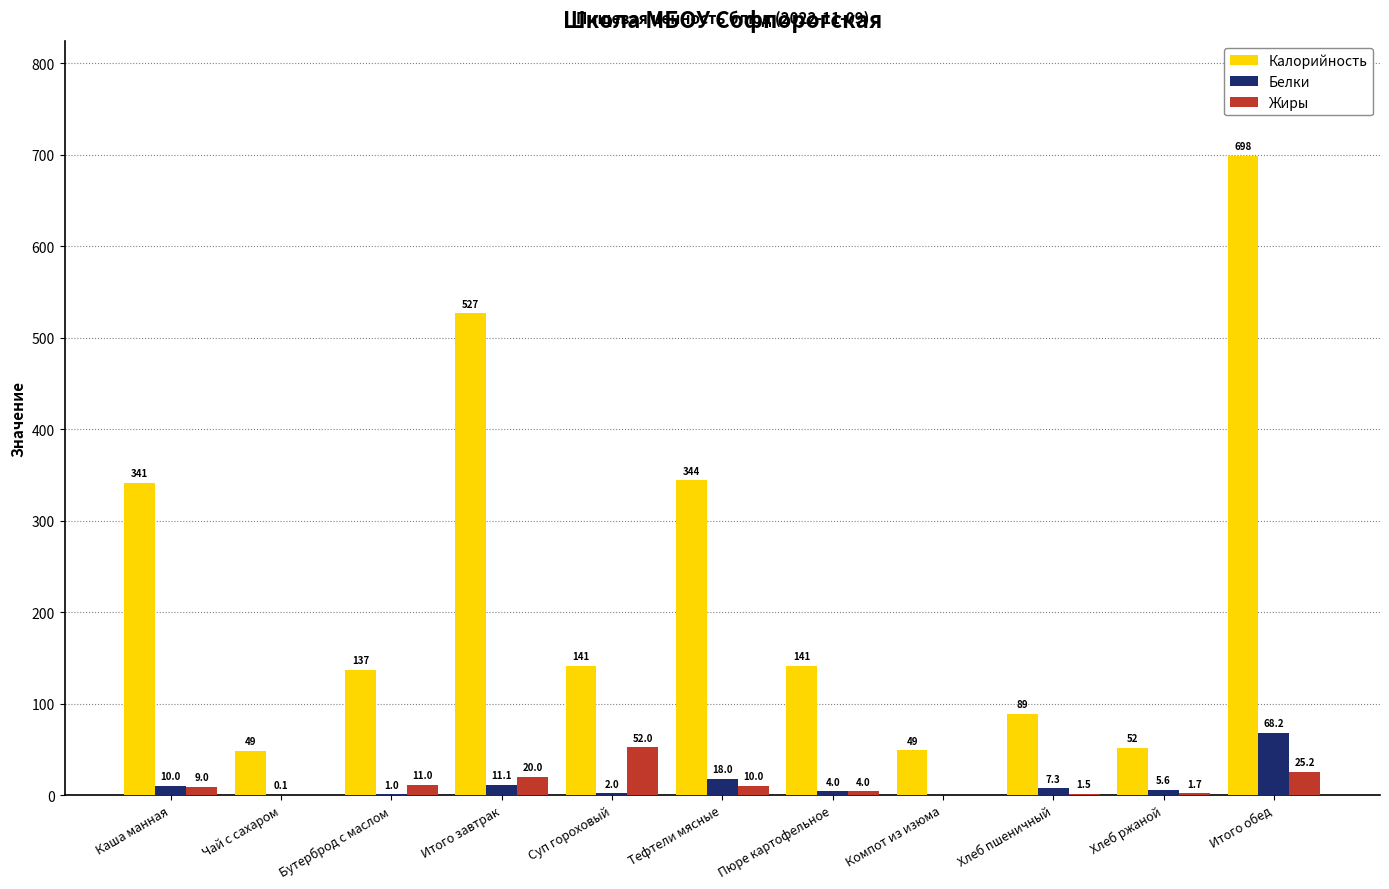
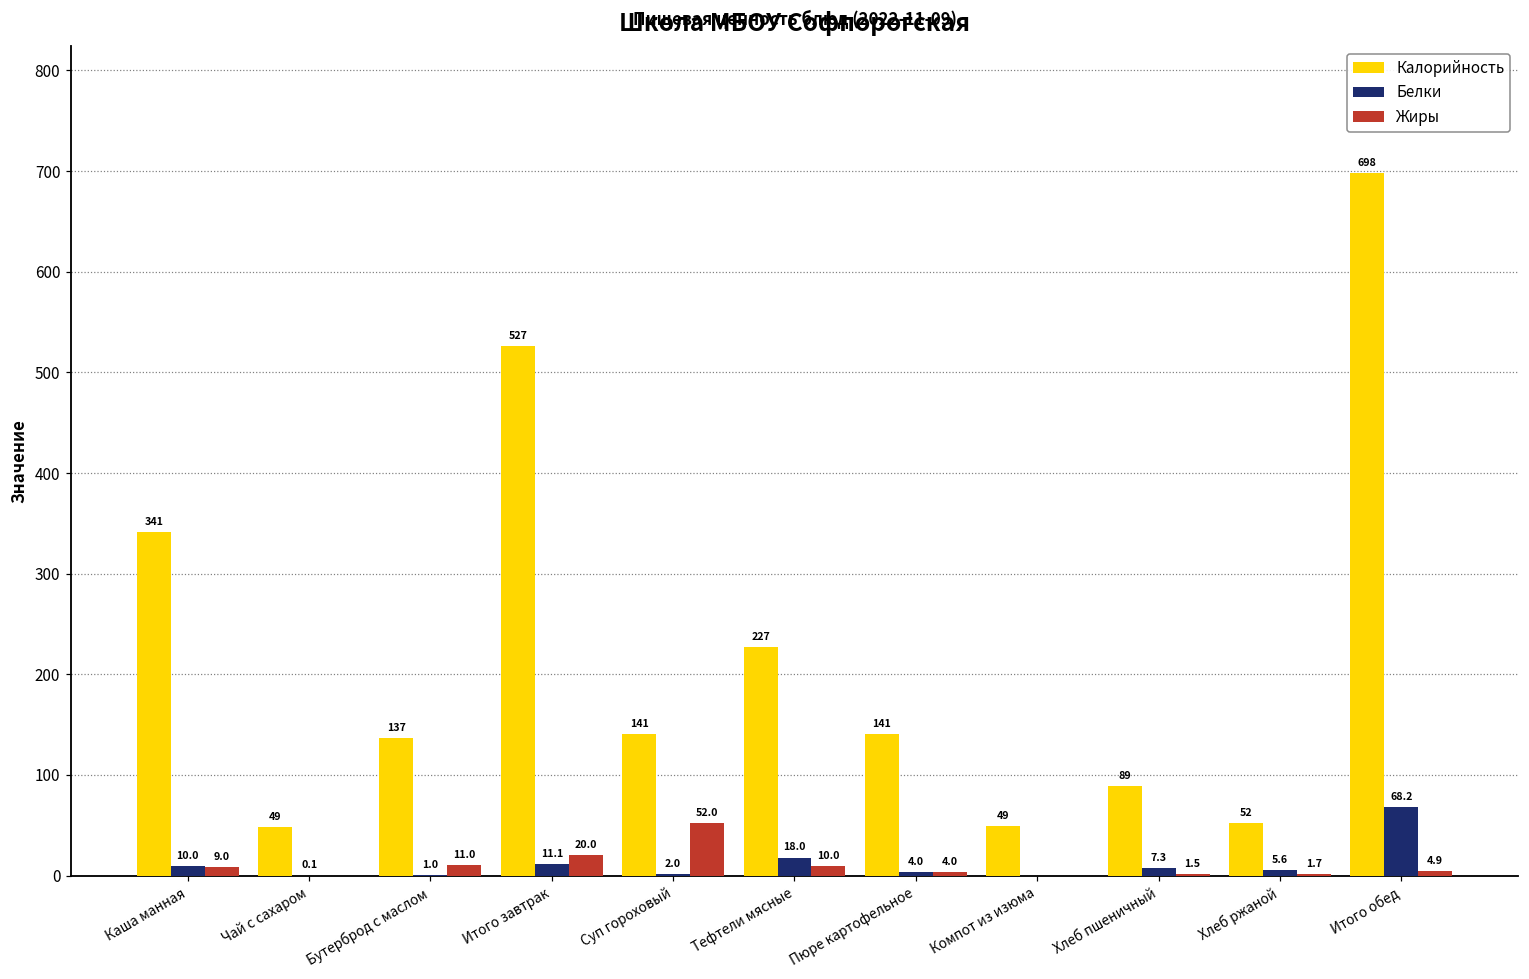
  {
    "Калорийность": {
      "Каша манная": 341,
      "Чай с сахаром": 49,
      "Бутерброд с маслом": 137,
      "Итого завтрак": 527,
      "Суп гороховый": 141,
-     "Тефтели мясные": 344,
+     "Тефтели мясные": 227,
      "Пюре картофельное": 141,
      "Компот из изюма": 49,
      "Хлеб пшеничный": 89,
      "Хлеб ржаной": 52,
      "Итого обед": 698
    },
    "Белки": {
      "Каша манная": 10.0,
      "Чай с сахаром": 0.1,
      "Бутерброд с маслом": 1.0,
      "Итого завтрак": 11.1,
      "Суп гороховый": 2.0,
      "Тефтели мясные": 18.0,
      "Пюре картофельное": 4.0,
      "Хлеб пшеничный": 7.3,
      "Хлеб ржаной": 5.6,
      "Итого обед": 68.2
    },
    "Жиры": {
      "Каша манная": 9.0,
      "Бутерброд с маслом": 11.0,
      "Итого завтрак": 20.0,
      "Суп гороховый": 52.0,
      "Тефтели мясные": 10.0,
      "Пюре картофельное": 4.0,
      "Хлеб пшеничный": 1.5,
      "Хлеб ржаной": 1.7,
-     "Итого обед": 25.2
+     "Итого обед": 4.9
    }
  }
